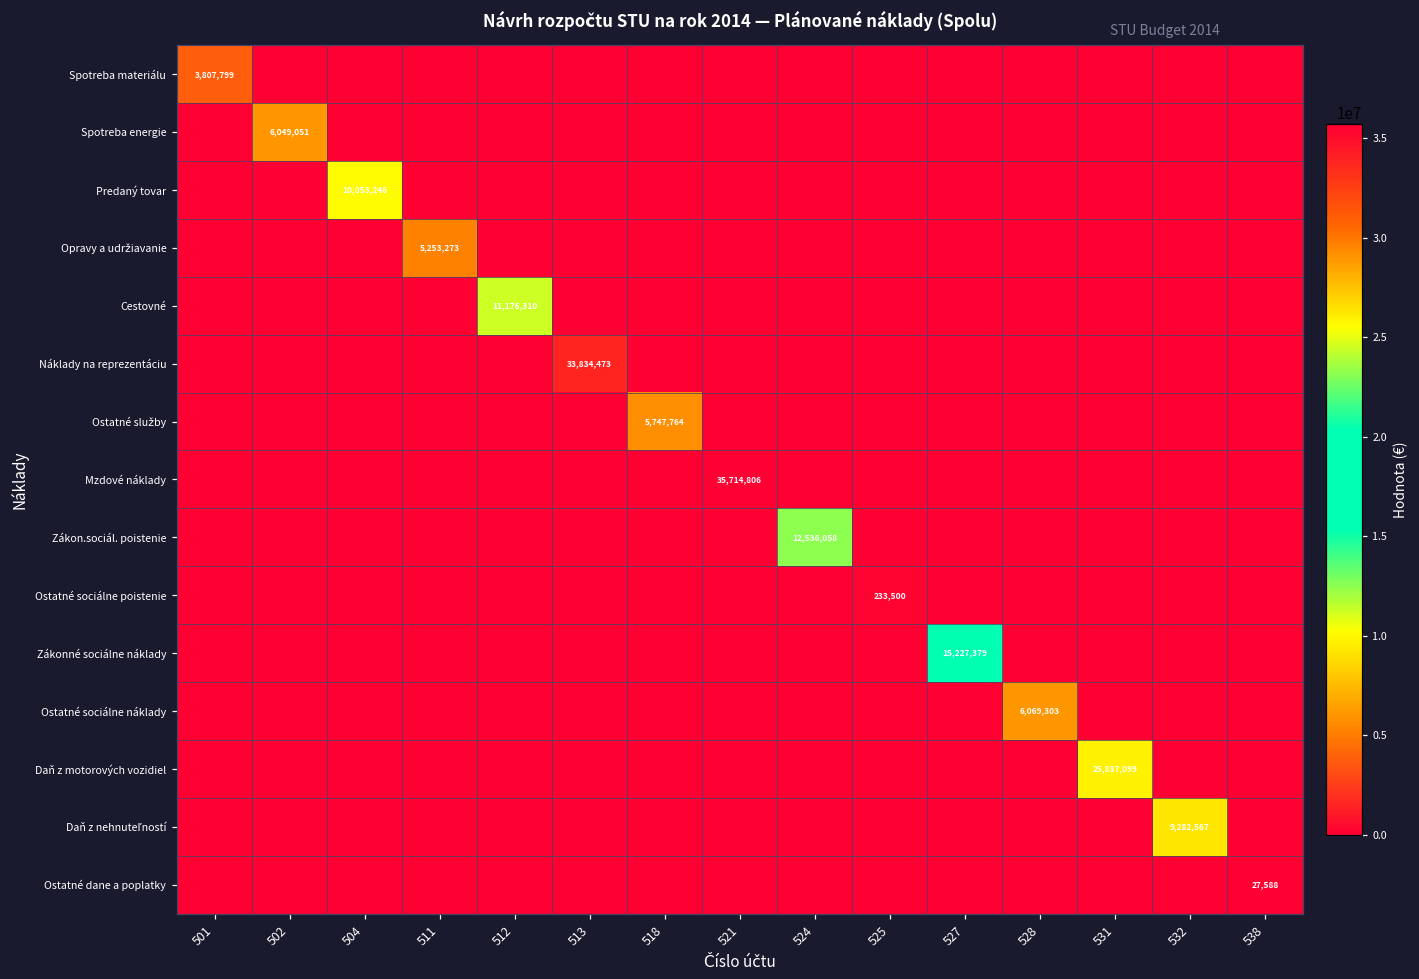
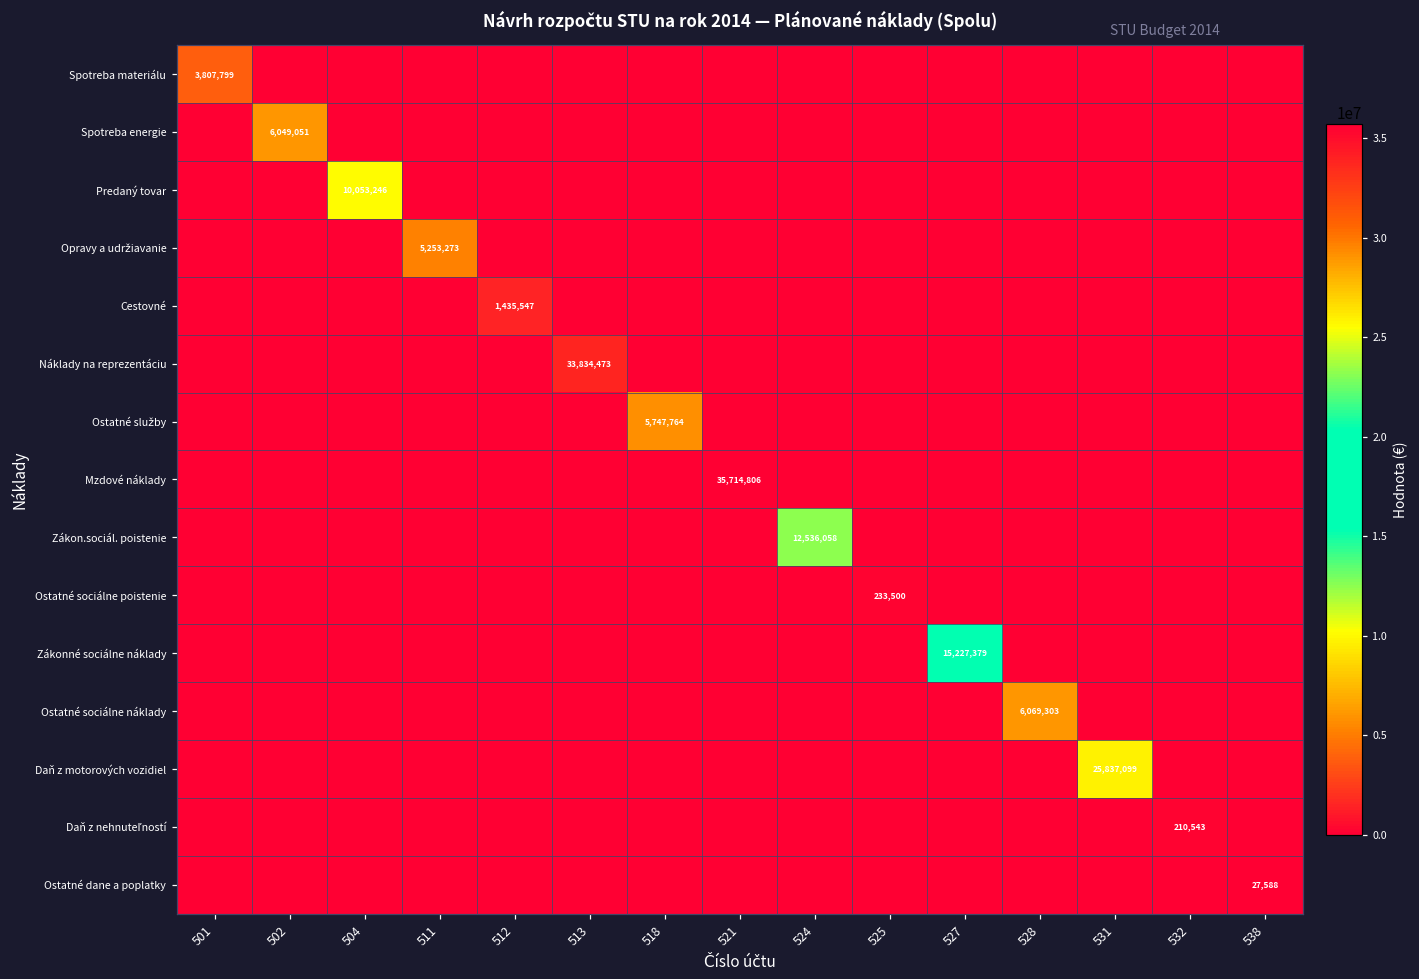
  {
    "Spotreba materiálu": {
      "501": "3,807,799"
    },
    "Spotreba energie": {
      "502": "6,049,051"
    },
    "Predaný tovar": {
      "504": "10,053,246"
    },
    "Opravy a udržiavanie": {
      "511": "5,253,273"
    },
    "Cestovné": {
-     "512": "11,176,310"
+     "512": "1,435,547"
    },
    "Náklady na reprezentáciu": {
      "513": "33,834,473"
    },
    "Ostatné služby": {
      "518": "5,747,764"
    },
    "Mzdové náklady": {
      "521": "35,714,806"
    },
    "Zákon.sociál. poistenie": {
      "524": "12,536,058"
    },
    "Ostatné sociálne poistenie": {
      "525": "233,500"
    },
    "Zákonné sociálne náklady": {
      "527": "15,227,379"
    },
    "Ostatné sociálne náklady": {
      "528": "6,069,303"
    },
    "Daň z motorových vozidiel": {
      "531": "25,837,099"
    },
    "Daň z nehnuteľností": {
-     "532": "9,282,567"
+     "532": "210,543"
    },
    "Ostatné dane a poplatky": {
      "538": "27,588"
    }
  }
